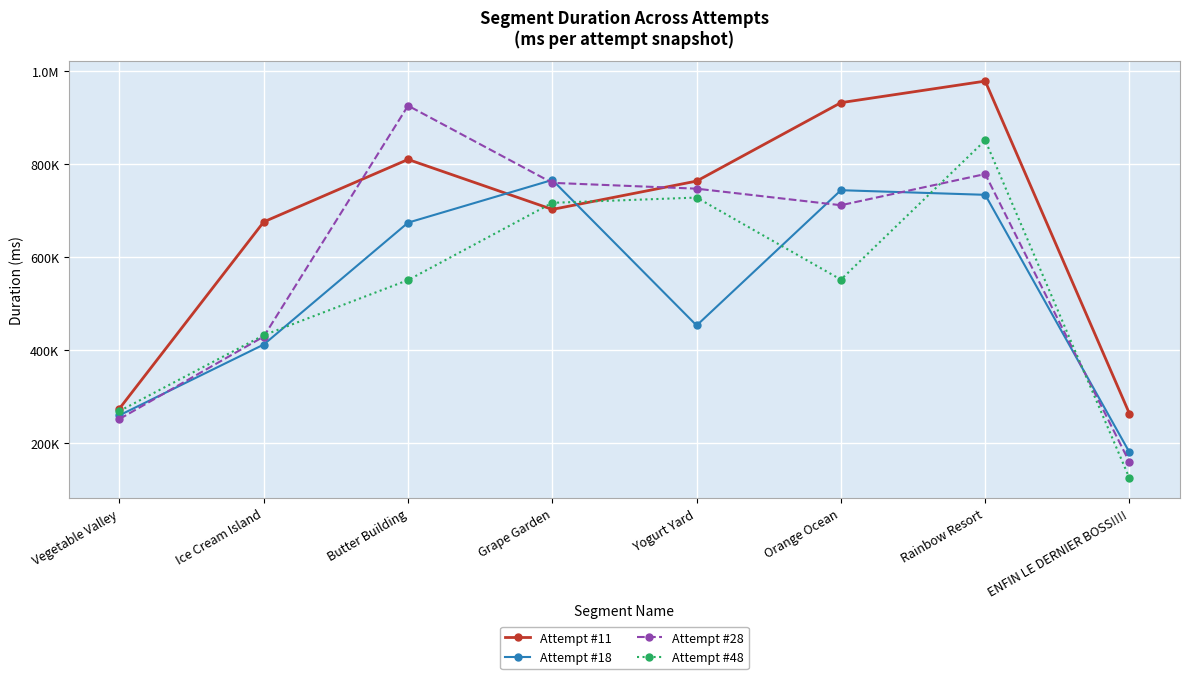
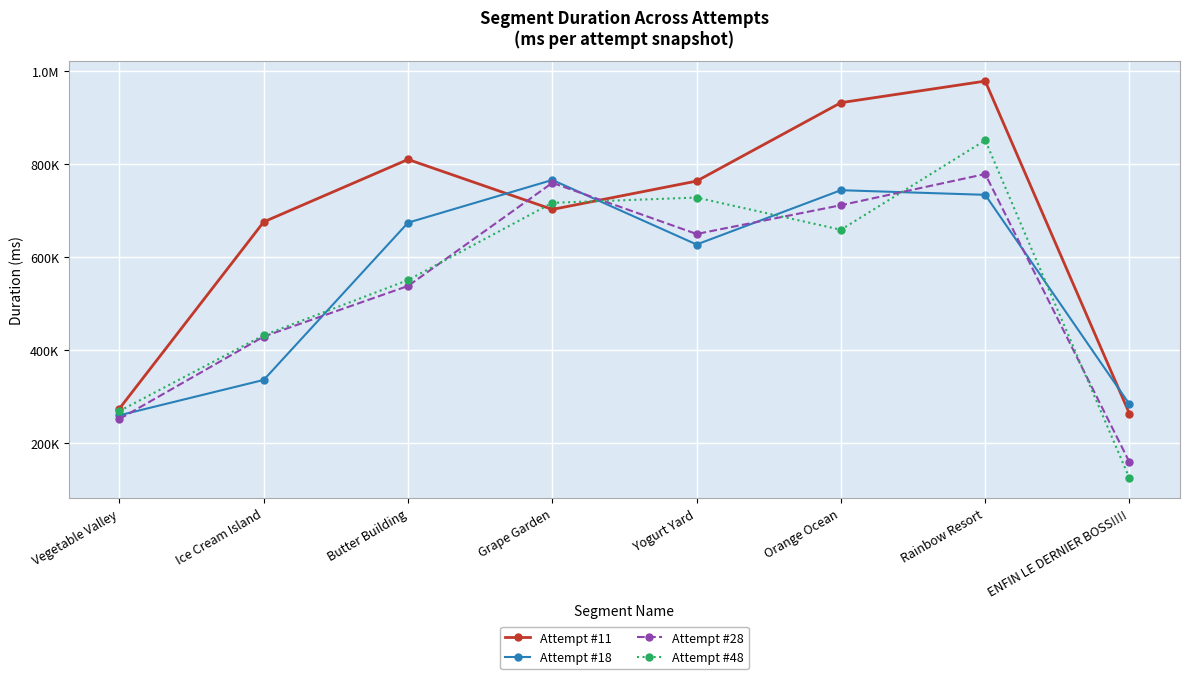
  {
    "Attempt #11": {
      "Ice Cream Island": 680000,
      "Butter Building": 810000,
      "Grape Garden": 700000,
      "Yogurt Yard": 760000,
      "Orange Ocean": 930000,
      "Rainbow Resort": 980000,
      "ENFIN LE DERNIER BOSS!!!!": 260000
    },
    "Attempt #18": {
      "Vegetable Valley": 260000,
-     "Ice Cream Island": 410000,
+     "Ice Cream Island": 340000,
      "Butter Building": 670000,
      "Grape Garden": 770000,
-     "Yogurt Yard": 450000,
+     "Yogurt Yard": 630000,
      "Orange Ocean": 740000,
      "Rainbow Resort": 730000,
-     "ENFIN LE DERNIER BOSS!!!!": 180000
+     "ENFIN LE DERNIER BOSS!!!!": 280000
    },
    "Attempt #28": {
      "Vegetable Valley": 250000,
-     "Butter Building": 930000,
+     "Butter Building": 540000,
      "Grape Garden": 760000,
-     "Yogurt Yard": 750000,
+     "Yogurt Yard": 650000,
      "Orange Ocean": 710000,
      "Rainbow Resort": 780000,
      "ENFIN LE DERNIER BOSS!!!!": 160000
    },
    "Attempt #48": {
      "Butter Building": 550000,
      "Grape Garden": 720000,
      "Yogurt Yard": 730000,
-     "Orange Ocean": 550000,
+     "Orange Ocean": 660000,
      "Rainbow Resort": 850000,
      "ENFIN LE DERNIER BOSS!!!!": 120000
    }
  }
